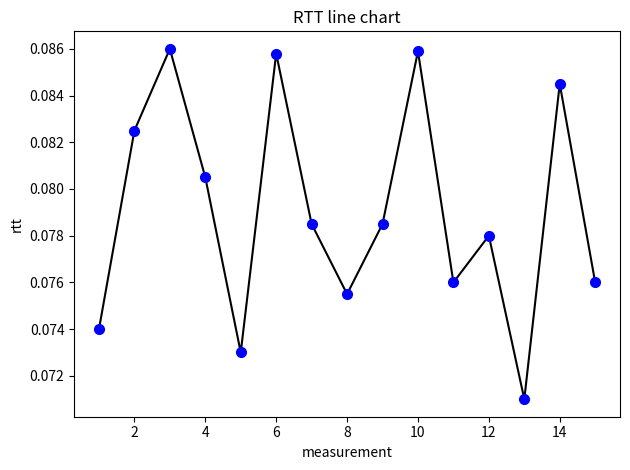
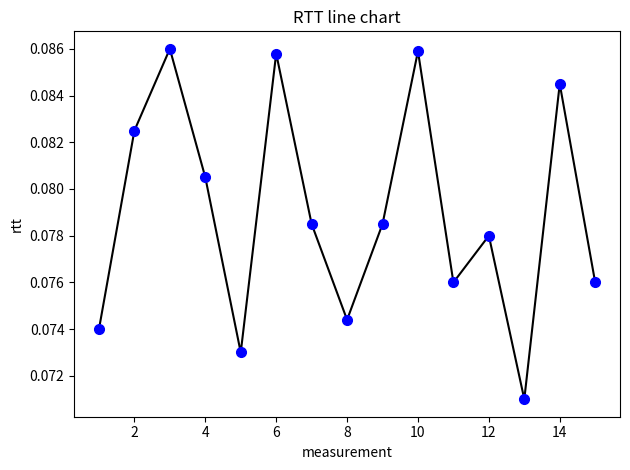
  {
    "2": 0.0825,
    "4": 0.0805,
    "6": 0.0858,
-   "8": 0.0755,
+   "8": 0.0744,
    "10": 0.0859,
    "12": 0.0780,
    "14": 0.0845
  }
